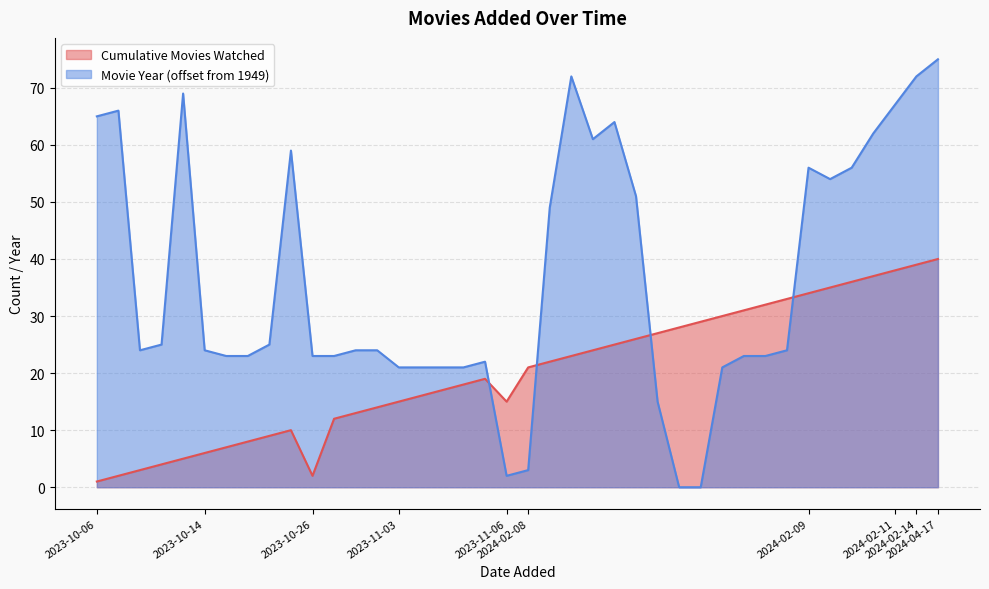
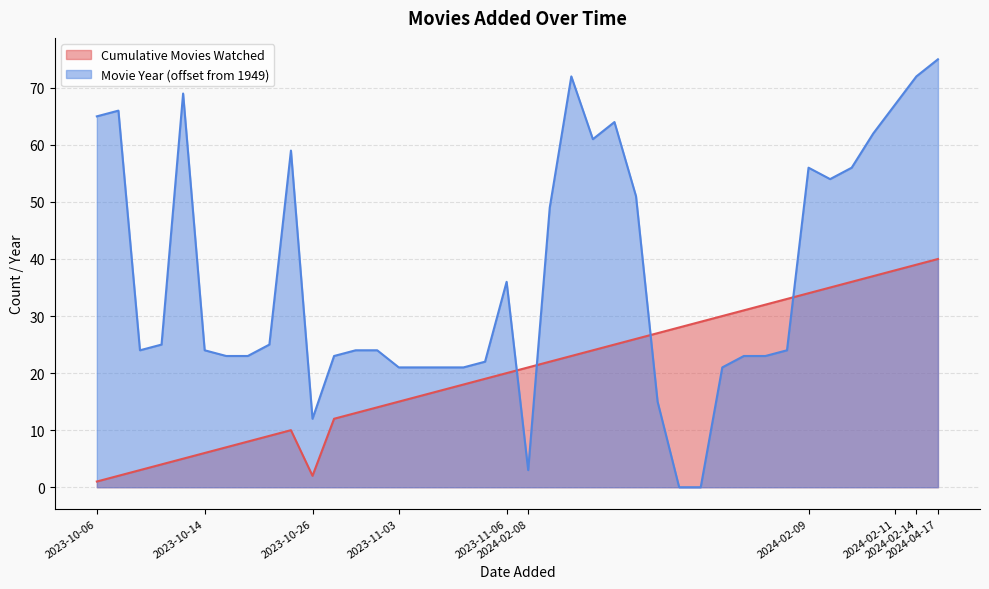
  {
    "Cumulative Movies Watched": {
      "2023-10-26": 2,
-     "2023-11-06": 15,
+     "2023-11-06": 20,
      "2024-02-11": 38,
      "2024-02-14": 39,
      "2024-04-17": 40
    },
    "Movie Year (offset from 1949)": {
-     "2023-10-26": 23,
-     "2023-11-06": 2,
+     "2023-10-26": 12,
+     "2023-11-06": 36,
      "2024-02-11": 67,
      "2024-02-14": 72,
      "2024-04-17": 75
    }
  }
